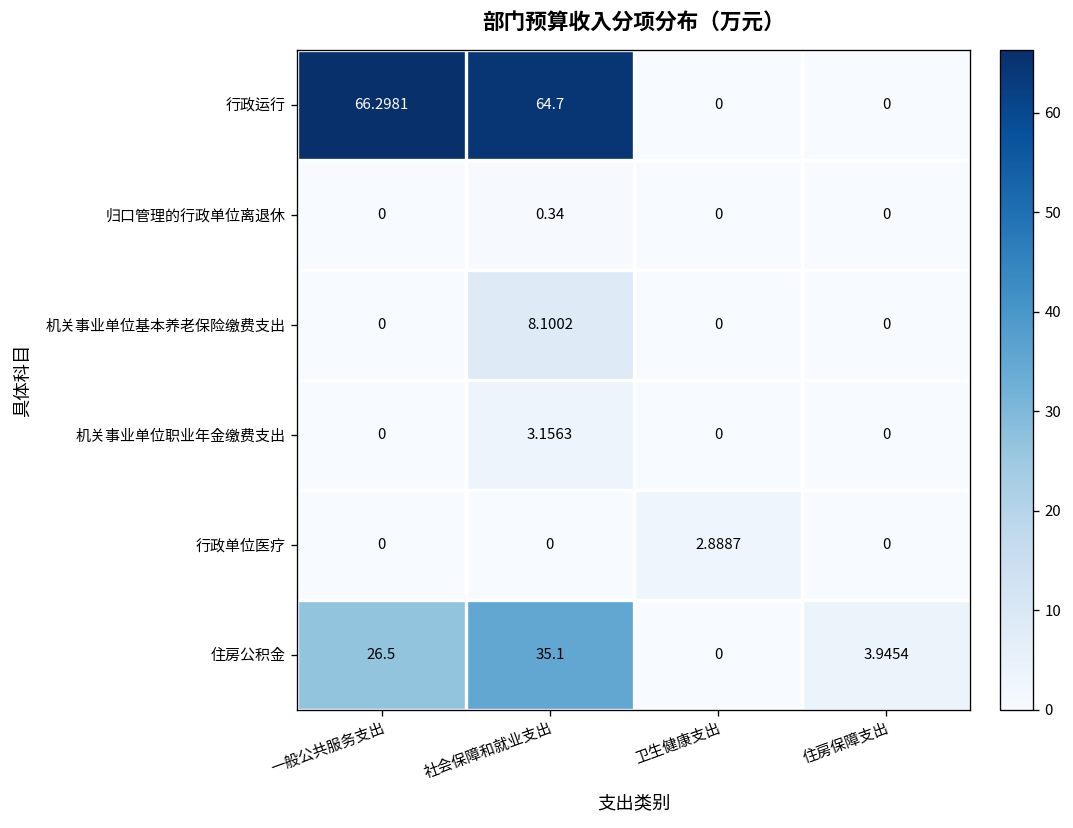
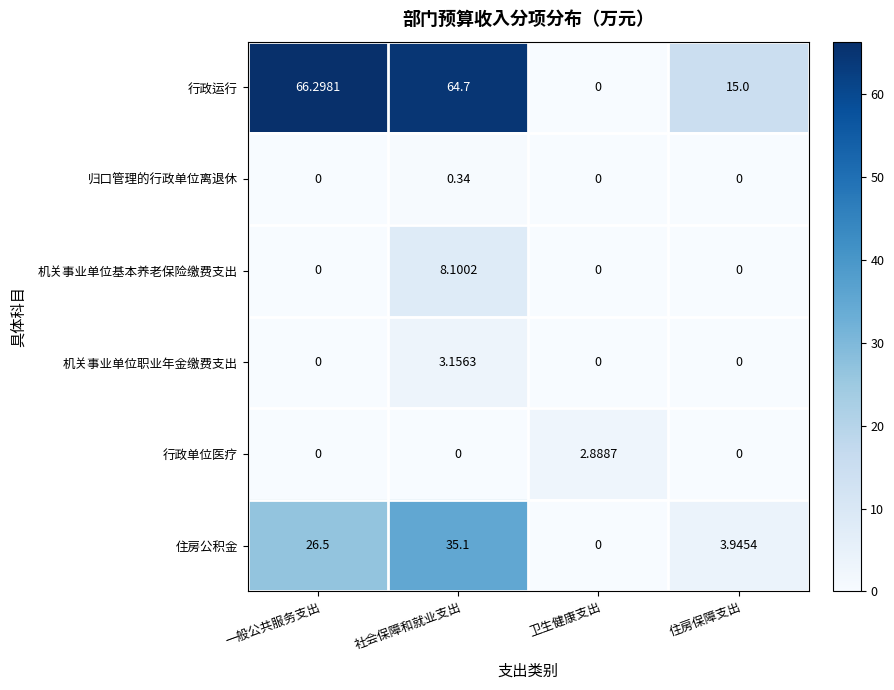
  {
    "行政运行": {
      "一般公共服务支出": 66.2981,
      "社会保障和就业支出": 64.7,
      "卫生健康支出": 0,
-     "住房保障支出": 0
+     "住房保障支出": 15.0
    },
    "归口管理的行政单位离退休": {
      "一般公共服务支出": 0,
      "社会保障和就业支出": 0.34,
      "卫生健康支出": 0,
      "住房保障支出": 0
    },
    "机关事业单位基本养老保险缴费支出": {
      "一般公共服务支出": 0,
      "社会保障和就业支出": 8.1002,
      "卫生健康支出": 0,
      "住房保障支出": 0
    },
    "机关事业单位职业年金缴费支出": {
      "一般公共服务支出": 0,
      "社会保障和就业支出": 3.1563,
      "卫生健康支出": 0,
      "住房保障支出": 0
    },
    "行政单位医疗": {
      "一般公共服务支出": 0,
      "社会保障和就业支出": 0,
      "卫生健康支出": 2.8887,
      "住房保障支出": 0
    },
    "住房公积金": {
      "一般公共服务支出": 26.5,
      "社会保障和就业支出": 35.1,
      "卫生健康支出": 0,
      "住房保障支出": 3.9454
    }
  }
